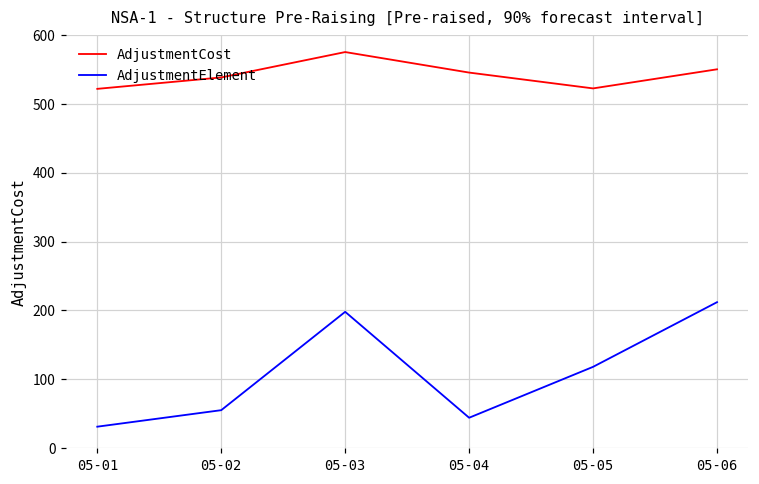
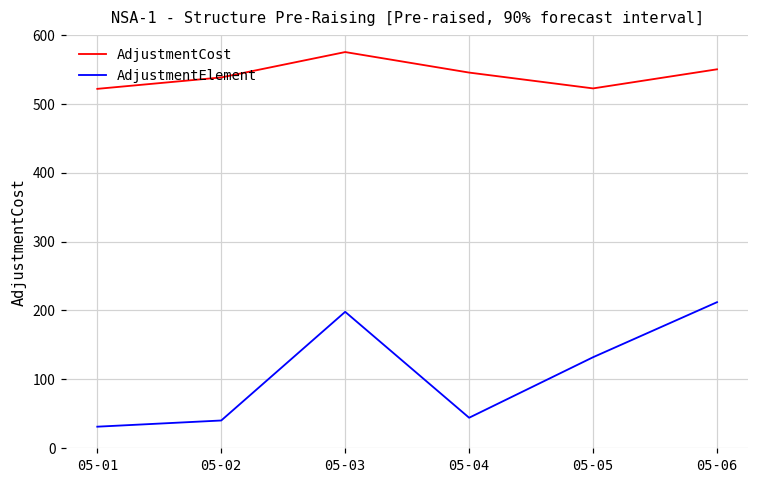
  {
    "AdjustmentCost": {
      "05-01": 520,
      "05-02": 540,
      "05-03": 580,
      "05-04": 550,
      "05-05": 520,
      "05-06": 550
    },
    "AdjustmentElement": {
      "05-01": 30,
-     "05-02": 60,
+     "05-02": 40,
      "05-03": 200,
      "05-04": 40,
-     "05-05": 120,
+     "05-05": 130,
      "05-06": 210
    }
  }
